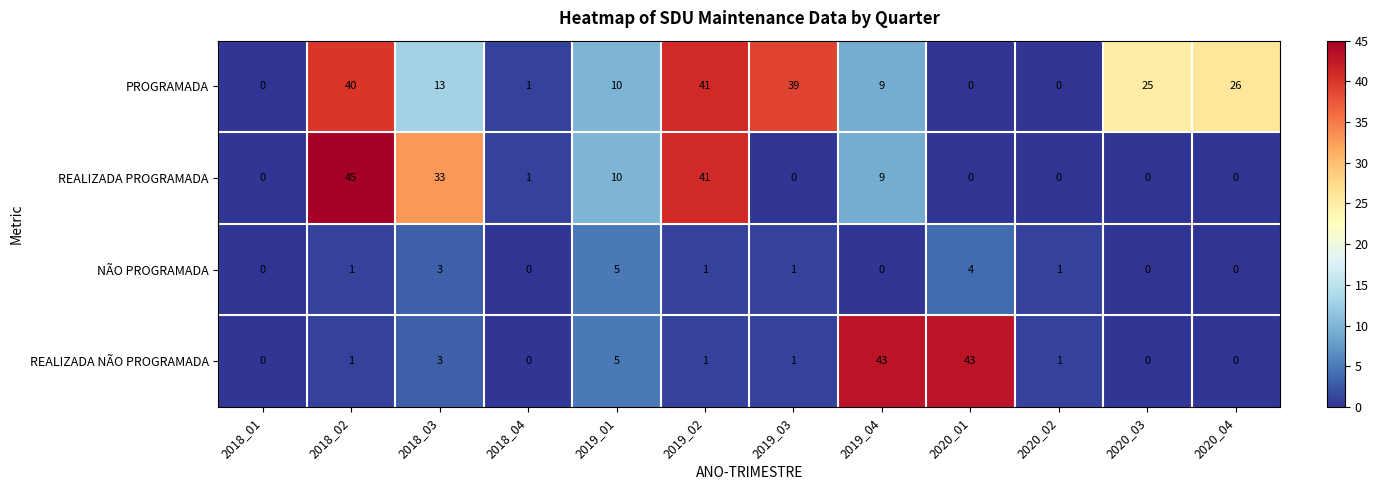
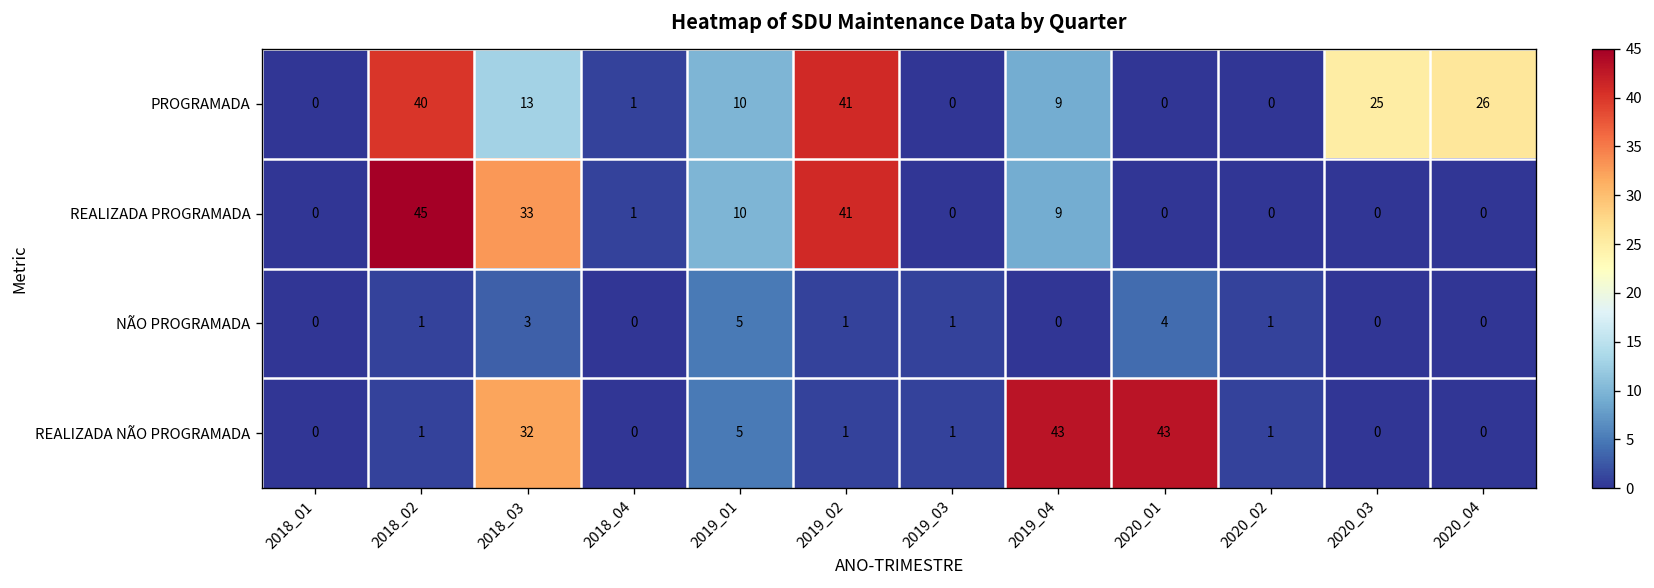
  {
    "PROGRAMADA": {
      "2018_01": 0,
      "2018_02": 40,
      "2018_03": 13,
      "2018_04": 1,
      "2019_01": 10,
      "2019_02": 41,
-     "2019_03": 39,
+     "2019_03": 0,
      "2019_04": 9,
      "2020_01": 0,
      "2020_02": 0,
      "2020_03": 25,
      "2020_04": 26
    },
    "REALIZADA PROGRAMADA": {
      "2018_01": 0,
      "2018_02": 45,
      "2018_03": 33,
      "2018_04": 1,
      "2019_01": 10,
      "2019_02": 41,
      "2019_03": 0,
      "2019_04": 9,
      "2020_01": 0,
      "2020_02": 0,
      "2020_03": 0,
      "2020_04": 0
    },
    "NÃO PROGRAMADA": {
      "2018_01": 0,
      "2018_02": 1,
      "2018_03": 3,
      "2018_04": 0,
      "2019_01": 5,
      "2019_02": 1,
      "2019_03": 1,
      "2019_04": 0,
      "2020_01": 4,
      "2020_02": 1,
      "2020_03": 0,
      "2020_04": 0
    },
    "REALIZADA NÃO PROGRAMADA": {
      "2018_01": 0,
      "2018_02": 1,
-     "2018_03": 3,
+     "2018_03": 32,
      "2018_04": 0,
      "2019_01": 5,
      "2019_02": 1,
      "2019_03": 1,
      "2019_04": 43,
      "2020_01": 43,
      "2020_02": 1,
      "2020_03": 0,
      "2020_04": 0
    }
  }
